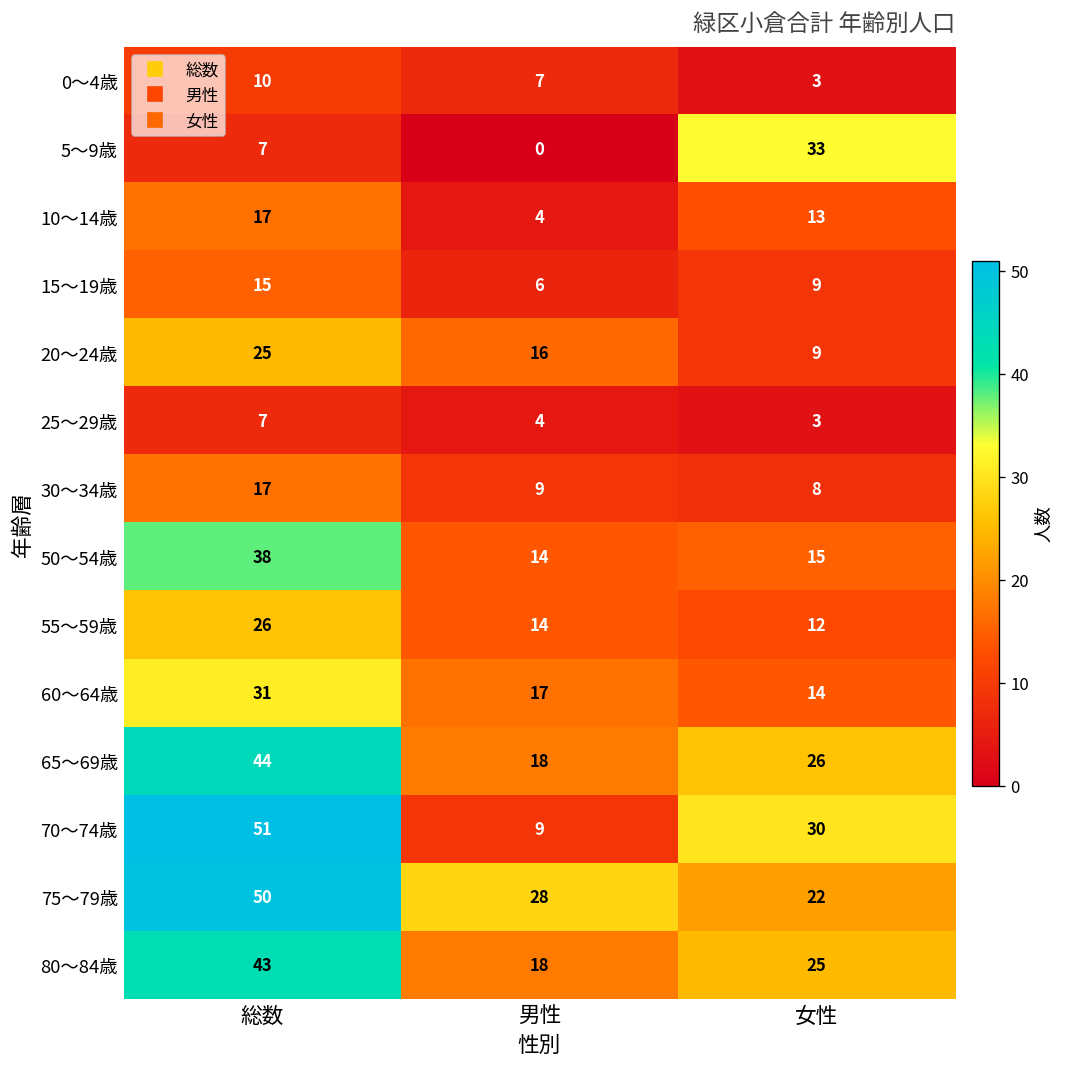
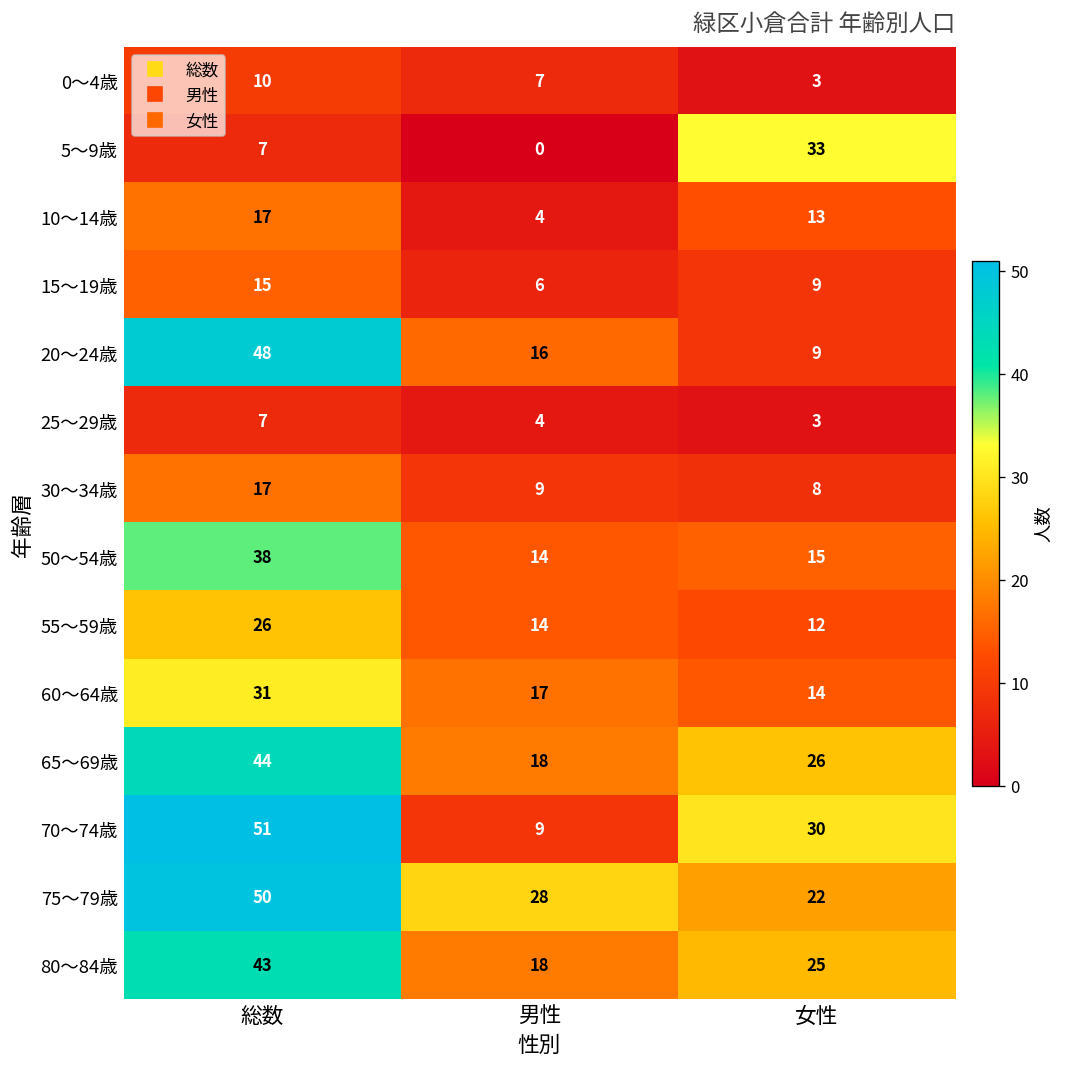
  {
    "0～4歳": {
      "総数": 10,
      "男性": 7,
      "女性": 3
    },
    "5～9歳": {
      "総数": 7,
      "男性": 0,
      "女性": 33
    },
    "10～14歳": {
      "総数": 17,
      "男性": 4,
      "女性": 13
    },
    "15～19歳": {
      "総数": 15,
      "男性": 6,
      "女性": 9
    },
    "20～24歳": {
-     "総数": 25,
+     "総数": 48,
      "男性": 16,
      "女性": 9
    },
    "25～29歳": {
      "総数": 7,
      "男性": 4,
      "女性": 3
    },
    "30～34歳": {
      "総数": 17,
      "男性": 9,
      "女性": 8
    },
    "50～54歳": {
      "総数": 38,
      "男性": 14,
      "女性": 15
    },
    "55～59歳": {
      "総数": 26,
      "男性": 14,
      "女性": 12
    },
    "60～64歳": {
      "総数": 31,
      "男性": 17,
      "女性": 14
    },
    "65～69歳": {
      "総数": 44,
      "男性": 18,
      "女性": 26
    },
    "70～74歳": {
      "総数": 51,
      "男性": 9,
      "女性": 30
    },
    "75～79歳": {
      "総数": 50,
      "男性": 28,
      "女性": 22
    },
    "80～84歳": {
      "総数": 43,
      "男性": 18,
      "女性": 25
    }
  }
